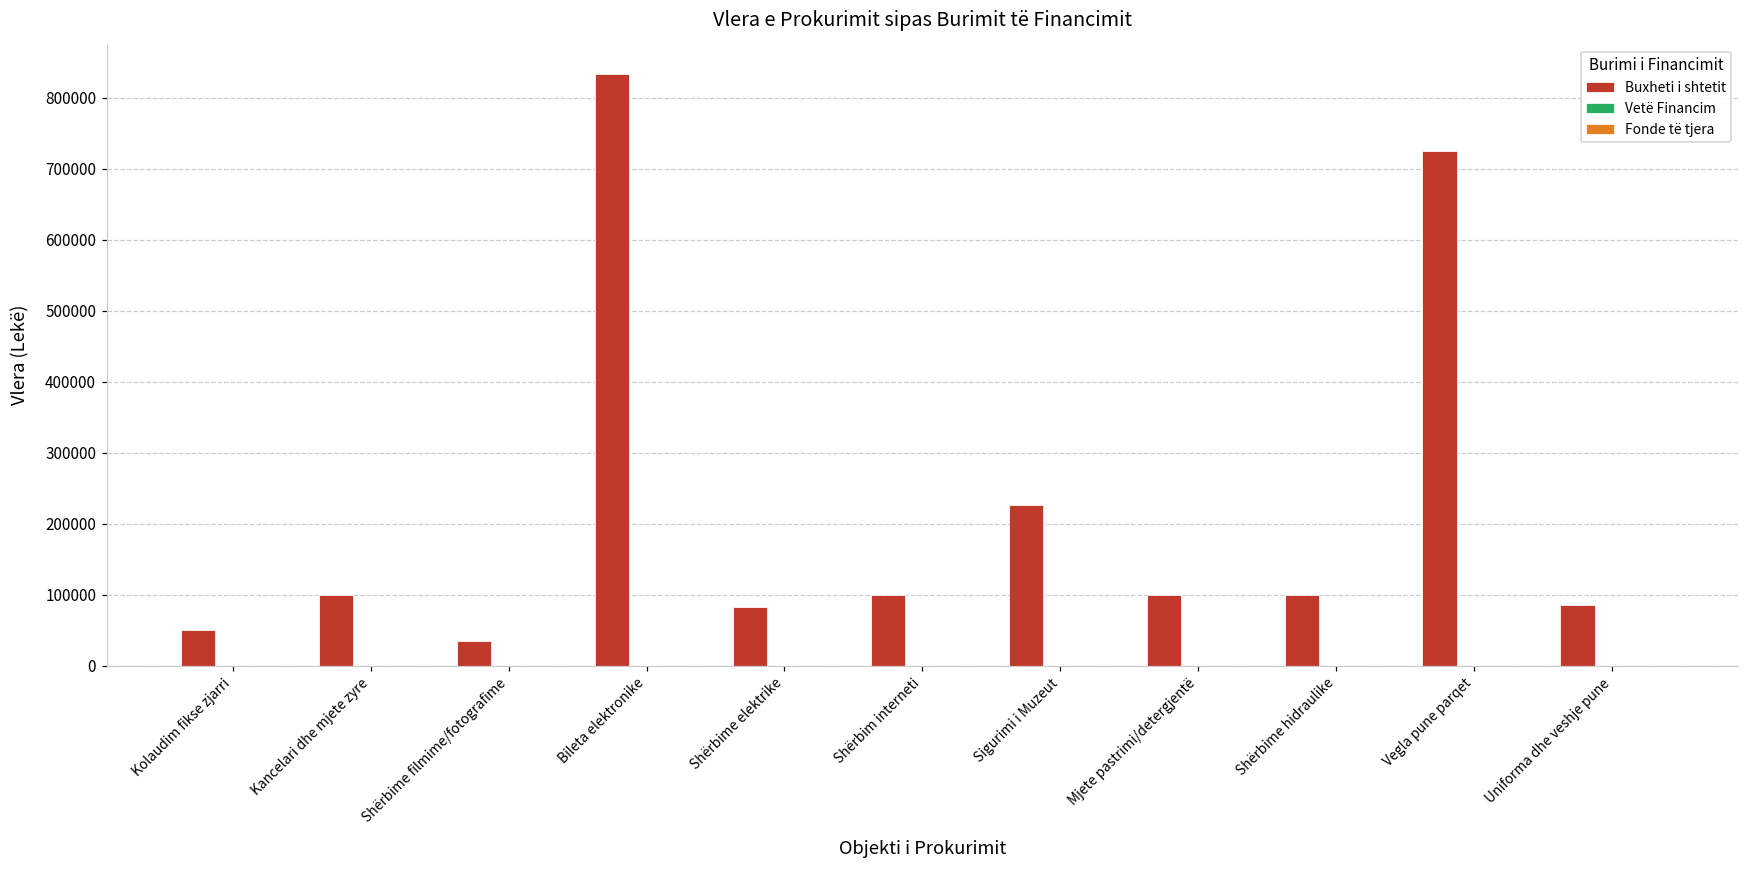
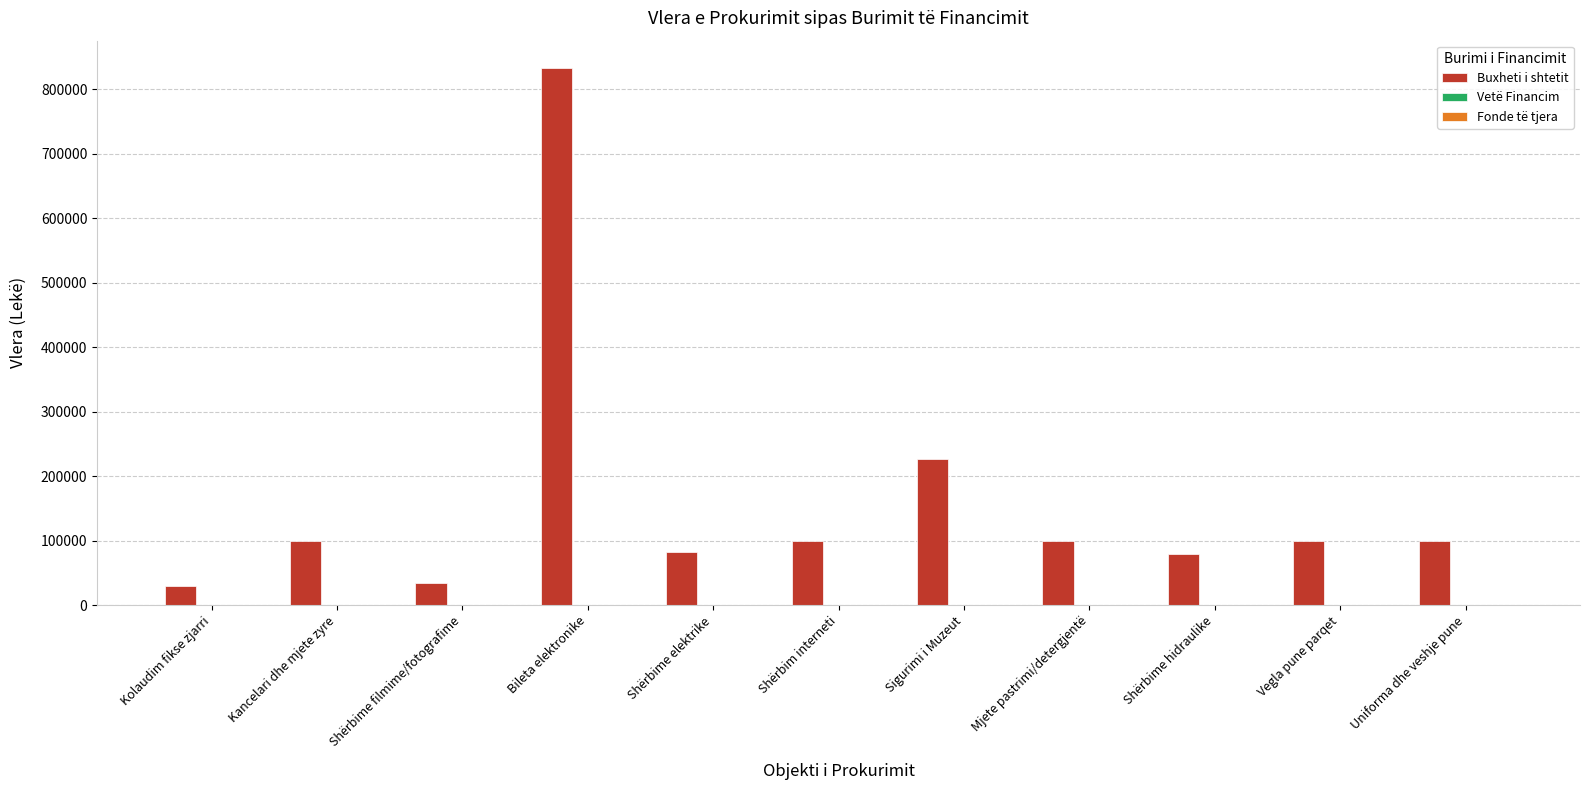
  {
    "Buxheti i shtetit": {
-     "Kolaudim fikse zjarri": 50000,
+     "Kolaudim fikse zjarri": 30000,
      "Kancelari dhe mjete zyre": 100000,
      "Shërbime filmime/fotografime": 30000,
      "Bileta elektronike": 830000,
      "Shërbime elektrike": 80000,
      "Shërbim interneti": 100000,
      "Sigurimi i Muzeut": 230000,
      "Mjete pastrimi/detergjentë": 100000,
-     "Shërbime hidraulike": 100000,
-     "Vegla pune parqet": 720000,
-     "Uniforma dhe veshje pune": 80000
+     "Shërbime hidraulike": 80000,
+     "Vegla pune parqet": 100000,
+     "Uniforma dhe veshje pune": 100000
    },
    "Vetë Financim": {
      "Kolaudim fikse zjarri": 0,
      "Kancelari dhe mjete zyre": 0,
      "Shërbime filmime/fotografime": 0,
      "Bileta elektronike": 0,
      "Shërbime elektrike": 0,
      "Shërbim interneti": 0,
      "Sigurimi i Muzeut": 0,
      "Mjete pastrimi/detergjentë": 0,
      "Shërbime hidraulike": 0,
      "Vegla pune parqet": 0,
      "Uniforma dhe veshje pune": 0
    },
    "Fonde të tjera": {
      "Kolaudim fikse zjarri": 0,
      "Kancelari dhe mjete zyre": 0,
      "Shërbime filmime/fotografime": 0,
      "Bileta elektronike": 0,
      "Shërbime elektrike": 0,
      "Shërbim interneti": 0,
      "Sigurimi i Muzeut": 0,
      "Mjete pastrimi/detergjentë": 0,
      "Shërbime hidraulike": 0,
      "Vegla pune parqet": 0,
      "Uniforma dhe veshje pune": 0
    }
  }
